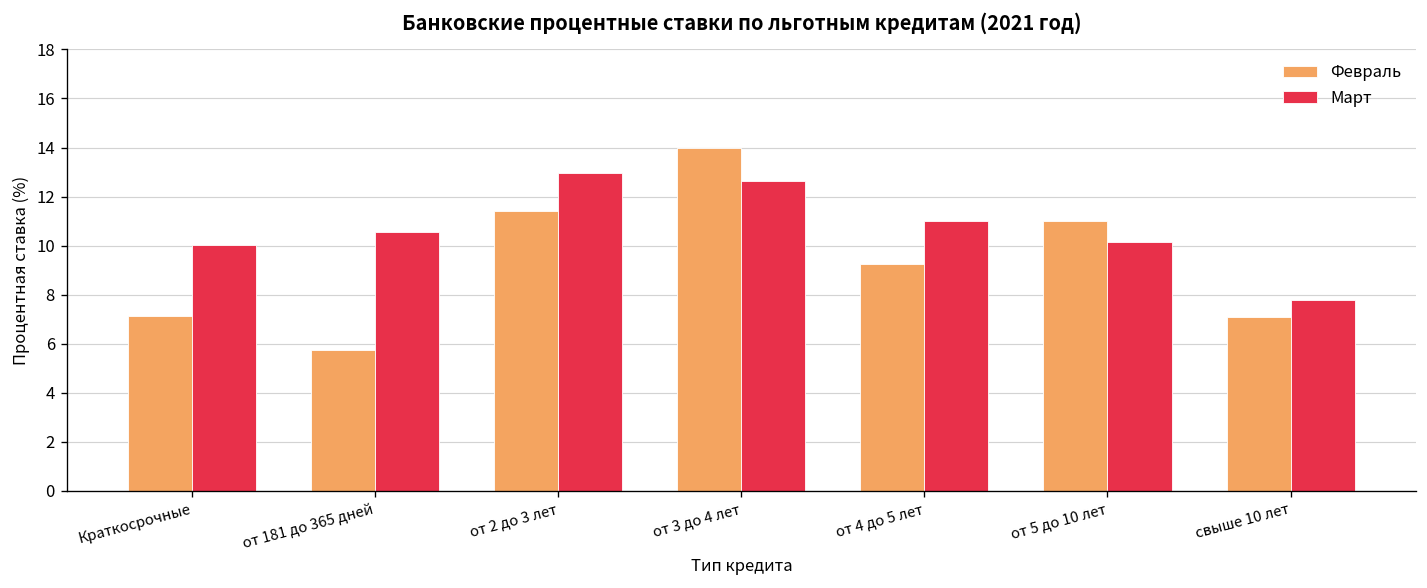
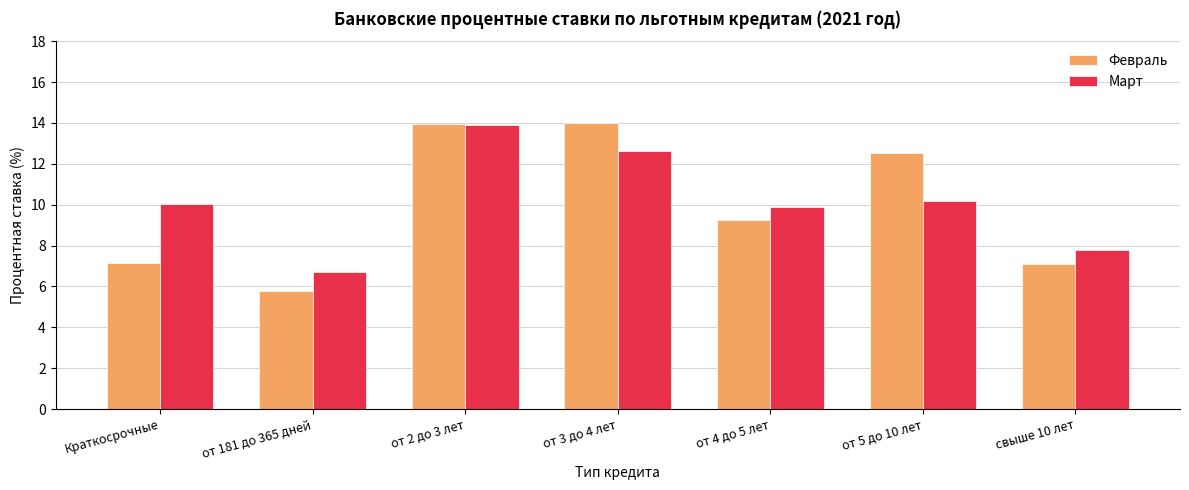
  {
    "Февраль": {
      "Краткосрочные": 7.1,
      "от 181 до 365 дней": 5.8,
-     "от 2 до 3 лет": 11.4,
+     "от 2 до 3 лет": 13.9,
      "от 3 до 4 лет": 14.0,
      "от 4 до 5 лет": 9.3,
-     "от 5 до 10 лет": 11.0,
+     "от 5 до 10 лет": 12.5,
      "свыше 10 лет": 7.1
    },
    "Март": {
      "Краткосрочные": 10.0,
-     "от 181 до 365 дней": 10.6,
-     "от 2 до 3 лет": 13.0,
+     "от 181 до 365 дней": 6.7,
+     "от 2 до 3 лет": 13.9,
      "от 3 до 4 лет": 12.6,
-     "от 4 до 5 лет": 11.0,
+     "от 4 до 5 лет": 9.9,
      "от 5 до 10 лет": 10.2,
      "свыше 10 лет": 7.8
    }
  }
